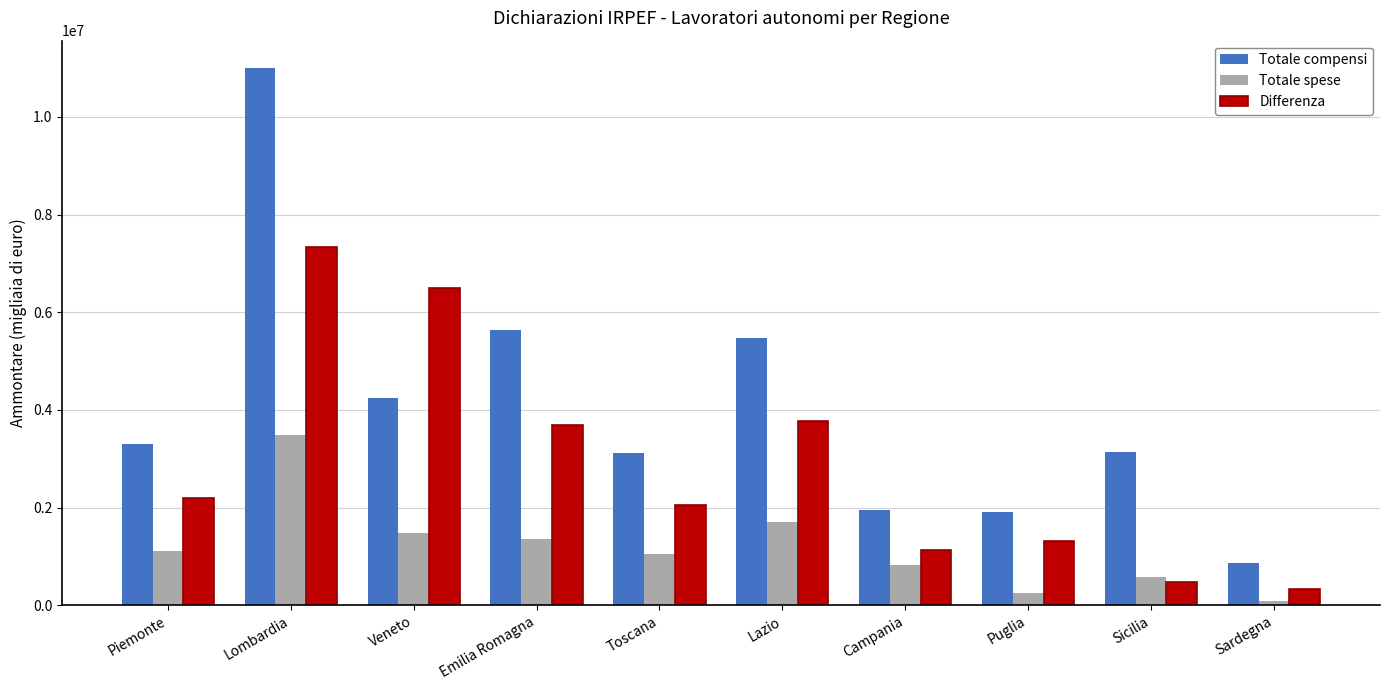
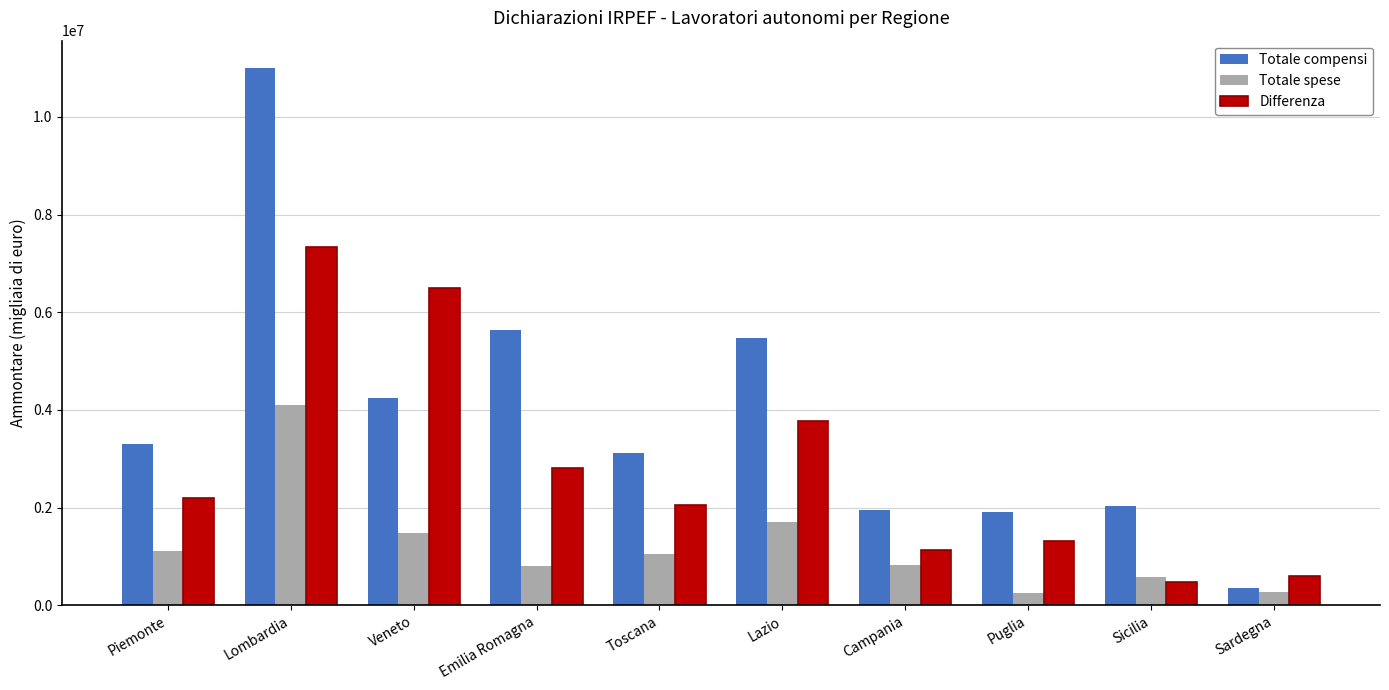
  {
    "Totale compensi": {
      "Piemonte": 3300000,
      "Lombardia": 11000000,
      "Veneto": 4200000,
      "Emilia Romagna": 5600000,
      "Toscana": 3100000,
      "Lazio": 5500000,
      "Campania": 1900000,
      "Puglia": 1900000,
-     "Sicilia": 3100000,
-     "Sardegna": 900000
+     "Sicilia": 2000000,
+     "Sardegna": 300000
    },
    "Totale spese": {
      "Piemonte": 1100000,
-     "Lombardia": 3500000,
+     "Lombardia": 4100000,
      "Veneto": 1500000,
-     "Emilia Romagna": 1400000,
+     "Emilia Romagna": 800000,
      "Toscana": 1100000,
      "Lazio": 1700000,
      "Campania": 800000,
      "Puglia": 200000,
      "Sicilia": 600000,
-     "Sardegna": 100000
+     "Sardegna": 300000
    },
    "Differenza": {
      "Piemonte": 2200000,
      "Lombardia": 7300000,
      "Veneto": 6500000,
-     "Emilia Romagna": 3700000,
+     "Emilia Romagna": 2800000,
      "Toscana": 2100000,
      "Lazio": 3800000,
      "Campania": 1100000,
      "Puglia": 1300000,
      "Sicilia": 500000,
-     "Sardegna": 300000
+     "Sardegna": 600000
    }
  }
